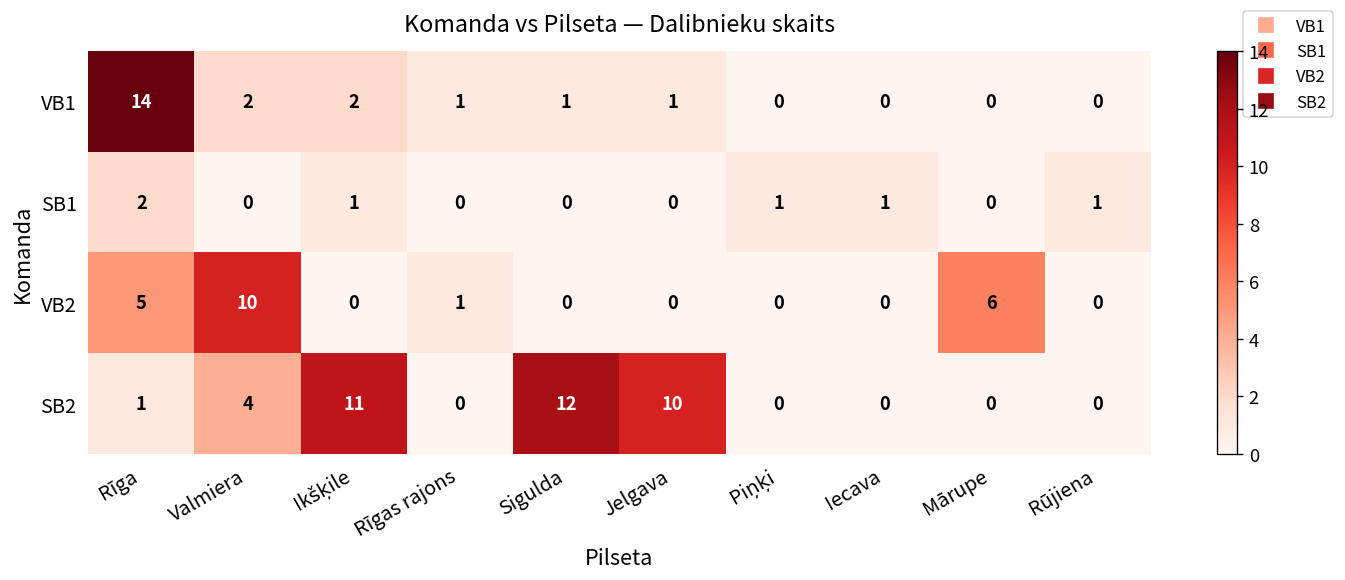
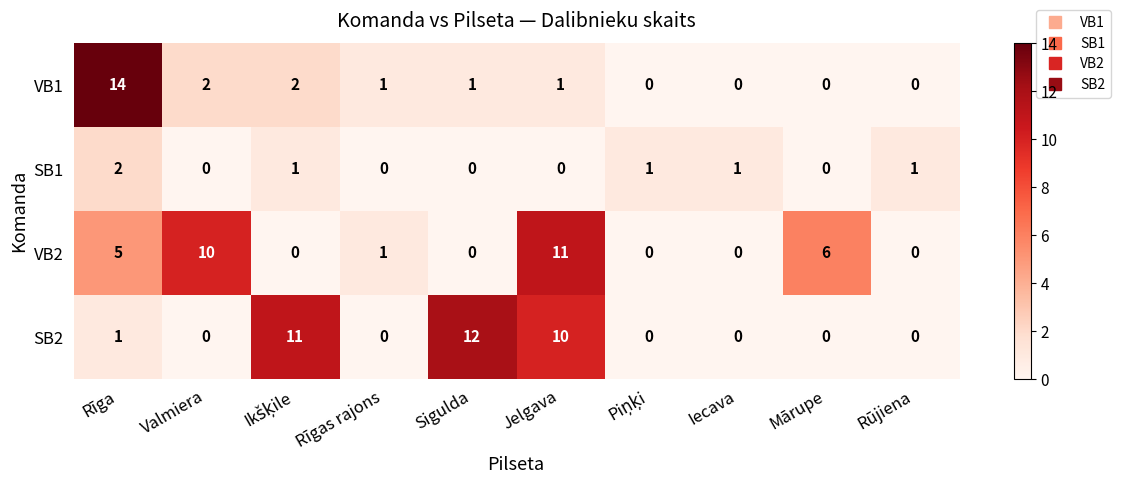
  {
    "VB1": {
      "Rīga": 14,
      "Valmiera": 2,
      "Ikšķile": 2,
      "Rīgas rajons": 1,
      "Sigulda": 1,
      "Jelgava": 1,
      "Piņķi": 0,
      "Iecava": 0,
      "Mārupe": 0,
      "Rūjiena": 0
    },
    "SB1": {
      "Rīga": 2,
      "Valmiera": 0,
      "Ikšķile": 1,
      "Rīgas rajons": 0,
      "Sigulda": 0,
      "Jelgava": 0,
      "Piņķi": 1,
      "Iecava": 1,
      "Mārupe": 0,
      "Rūjiena": 1
    },
    "VB2": {
      "Rīga": 5,
      "Valmiera": 10,
      "Ikšķile": 0,
      "Rīgas rajons": 1,
      "Sigulda": 0,
-     "Jelgava": 0,
+     "Jelgava": 11,
      "Piņķi": 0,
      "Iecava": 0,
      "Mārupe": 6,
      "Rūjiena": 0
    },
    "SB2": {
      "Rīga": 1,
-     "Valmiera": 4,
+     "Valmiera": 0,
      "Ikšķile": 11,
      "Rīgas rajons": 0,
      "Sigulda": 12,
      "Jelgava": 10,
      "Piņķi": 0,
      "Iecava": 0,
      "Mārupe": 0,
      "Rūjiena": 0
    }
  }
